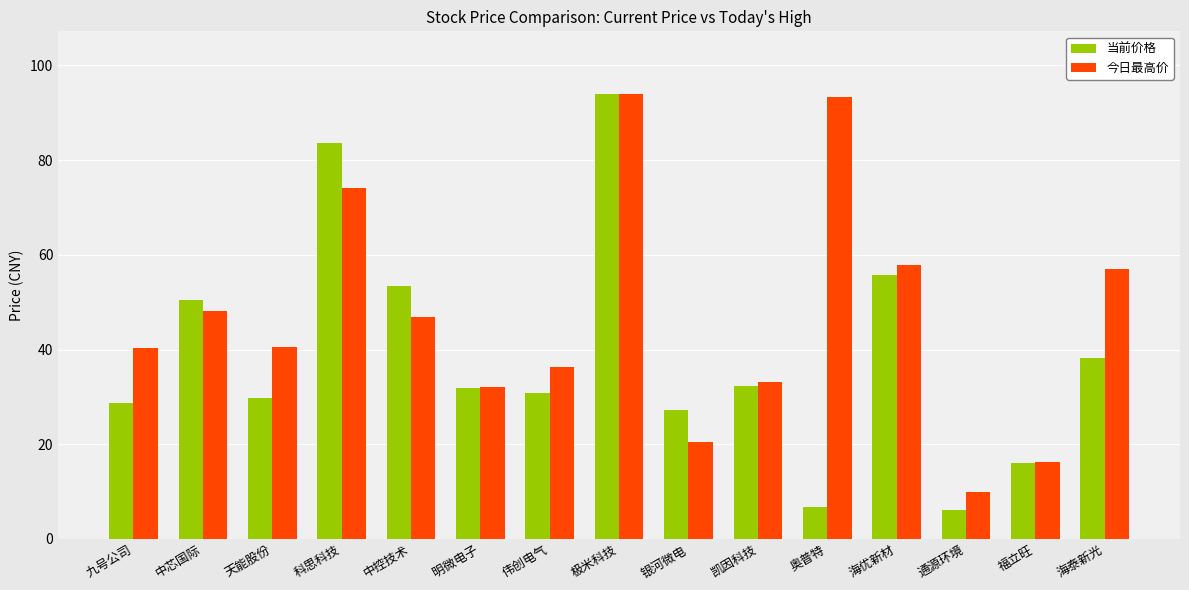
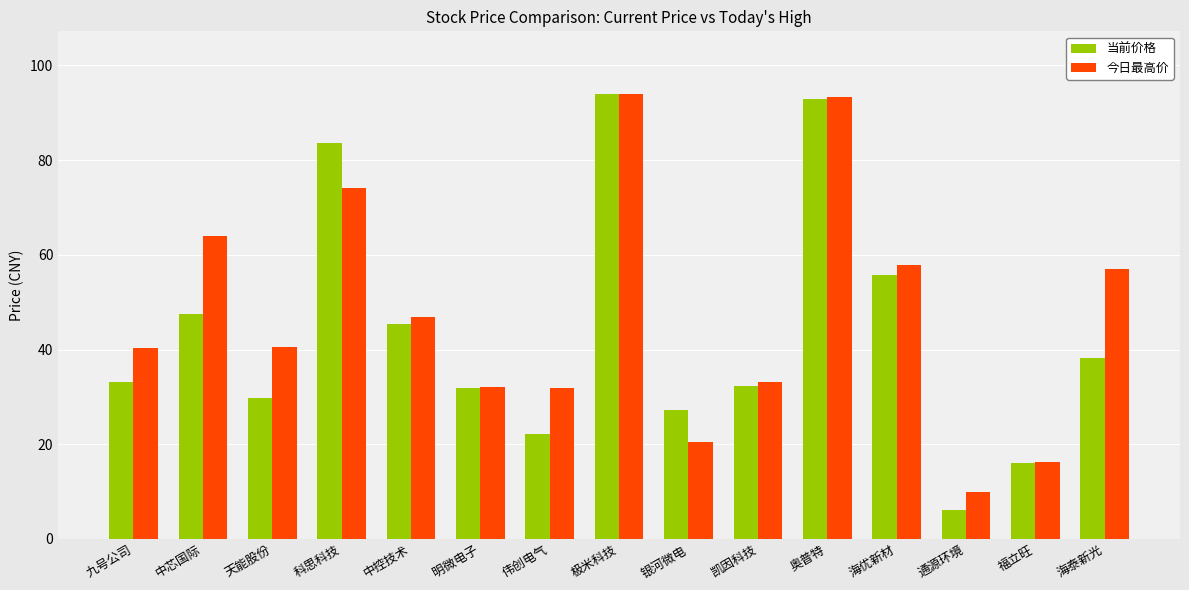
  {
    "当前价格": {
-     "九号公司": 29,
-     "中芯国际": 50,
+     "九号公司": 33,
+     "中芯国际": 48,
      "天能股份": 30,
      "科思科技": 84,
-     "中控技术": 53,
+     "中控技术": 45,
      "明微电子": 32,
-     "伟创电气": 31,
+     "伟创电气": 22,
      "极米科技": 94,
      "银河微电": 27,
      "凯因科技": 32,
-     "奥普特": 7,
+     "奥普特": 93,
      "海优新材": 56,
      "通源环境": 6,
      "福立旺": 16,
      "海泰新光": 38
    },
    "今日最高价": {
      "九号公司": 40,
-     "中芯国际": 48,
+     "中芯国际": 64,
      "天能股份": 41,
      "科思科技": 74,
      "中控技术": 47,
      "明微电子": 32,
-     "伟创电气": 36,
+     "伟创电气": 32,
      "极米科技": 94,
      "银河微电": 21,
      "凯因科技": 33,
      "奥普特": 93,
      "海优新材": 58,
      "通源环境": 10,
      "福立旺": 16,
      "海泰新光": 57
    }
  }
